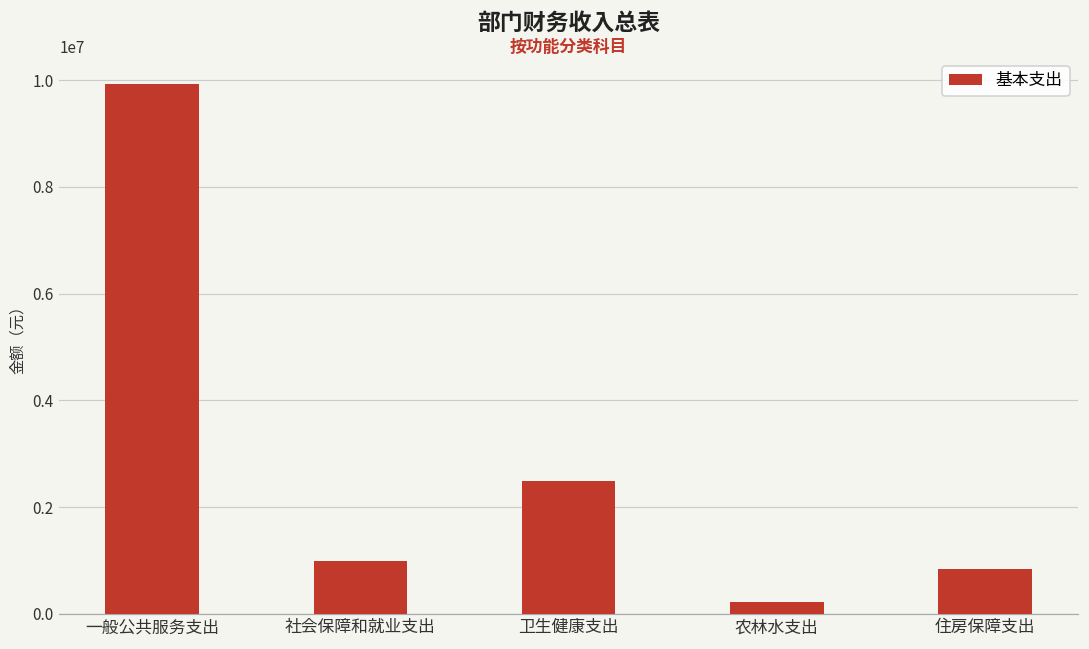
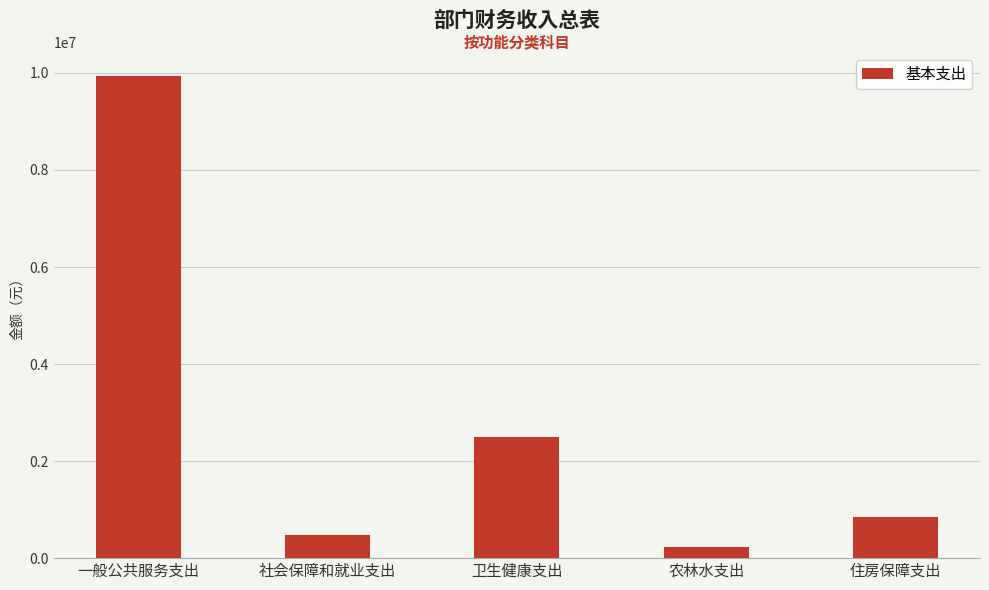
  {
    "一般公共服务支出": 9900000,
-   "社会保障和就业支出": 1000000,
+   "社会保障和就业支出": 500000,
    "卫生健康支出": 2500000,
    "农林水支出": 200000,
    "住房保障支出": 800000
  }
